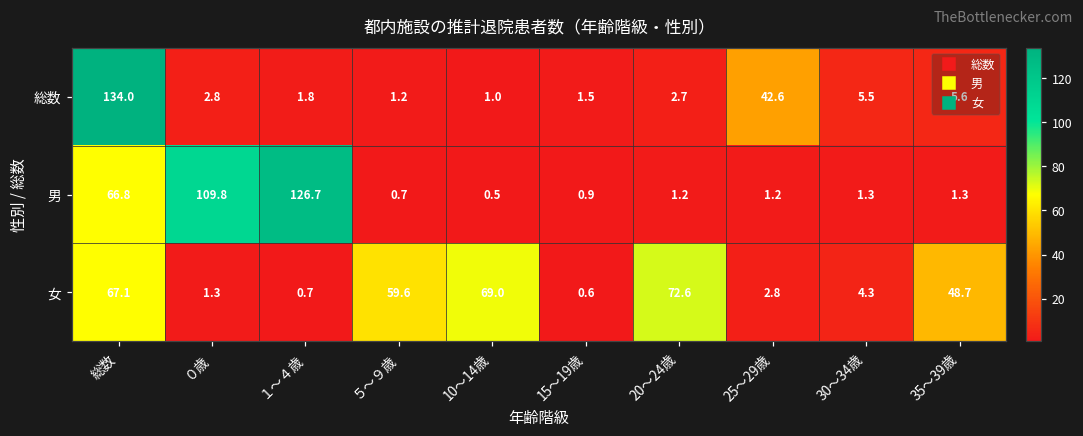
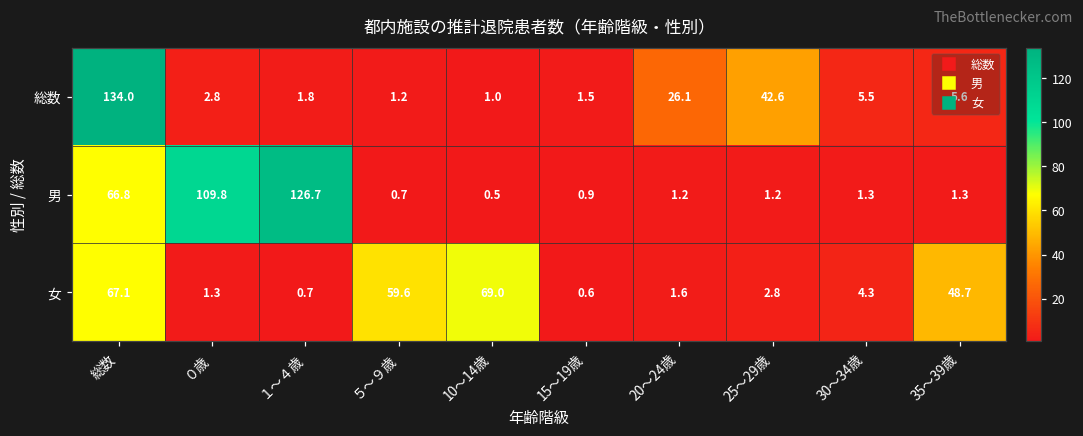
  {
    "総数": {
      "総数": 134.0,
      "０歳": 2.8,
      "１～４歳": 1.8,
      "５～９歳": 1.2,
      "10～14歳": 1.0,
      "15～19歳": 1.5,
-     "20～24歳": 2.7,
+     "20～24歳": 26.1,
      "25～29歳": 42.6,
      "30～34歳": 5.5
    },
    "男": {
      "総数": 66.8,
      "０歳": 109.8,
      "１～４歳": 126.7,
      "５～９歳": 0.7,
      "10～14歳": 0.5,
      "15～19歳": 0.9,
      "20～24歳": 1.2,
      "25～29歳": 1.2,
      "30～34歳": 1.3,
      "35～39歳": 1.3
    },
    "女": {
      "総数": 67.1,
      "０歳": 1.3,
      "１～４歳": 0.7,
      "５～９歳": 59.6,
      "10～14歳": 69.0,
      "15～19歳": 0.6,
-     "20～24歳": 72.6,
+     "20～24歳": 1.6,
      "25～29歳": 2.8,
      "30～34歳": 4.3,
      "35～39歳": 48.7
    }
  }
